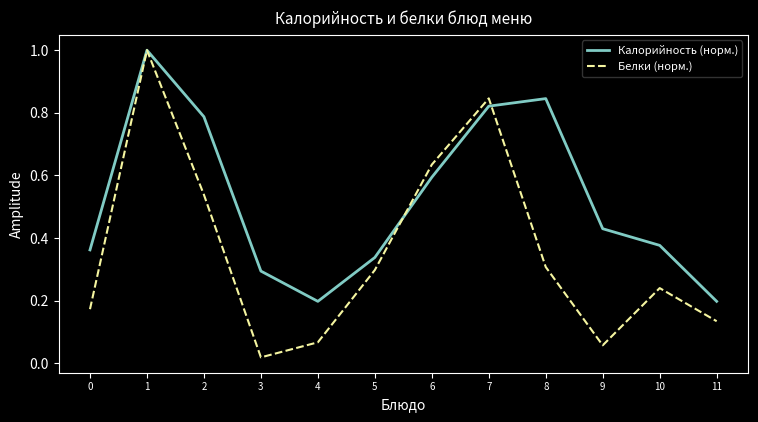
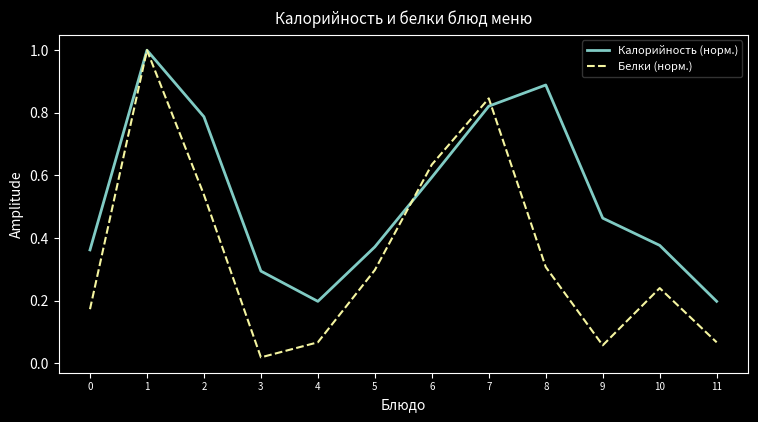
  {
    "Калорийность (норм.)": {
      "0": 0.36,
      "2": 0.79,
      "3": 0.29,
      "4": 0.20,
-     "5": 0.34,
+     "5": 0.37,
      "6": 0.59,
      "7": 0.82,
-     "8": 0.85,
-     "9": 0.43,
+     "8": 0.89,
+     "9": 0.46,
      "10": 0.38,
      "11": 0.20
    },
    "Белки (норм.)": {
      "0": 0.17,
      "2": 0.54,
      "3": 0.02,
      "4": 0.07,
      "5": 0.30,
      "6": 0.63,
      "7": 0.85,
      "8": 0.31,
      "9": 0.06,
      "10": 0.24,
-     "11": 0.13
+     "11": 0.07
    }
  }
